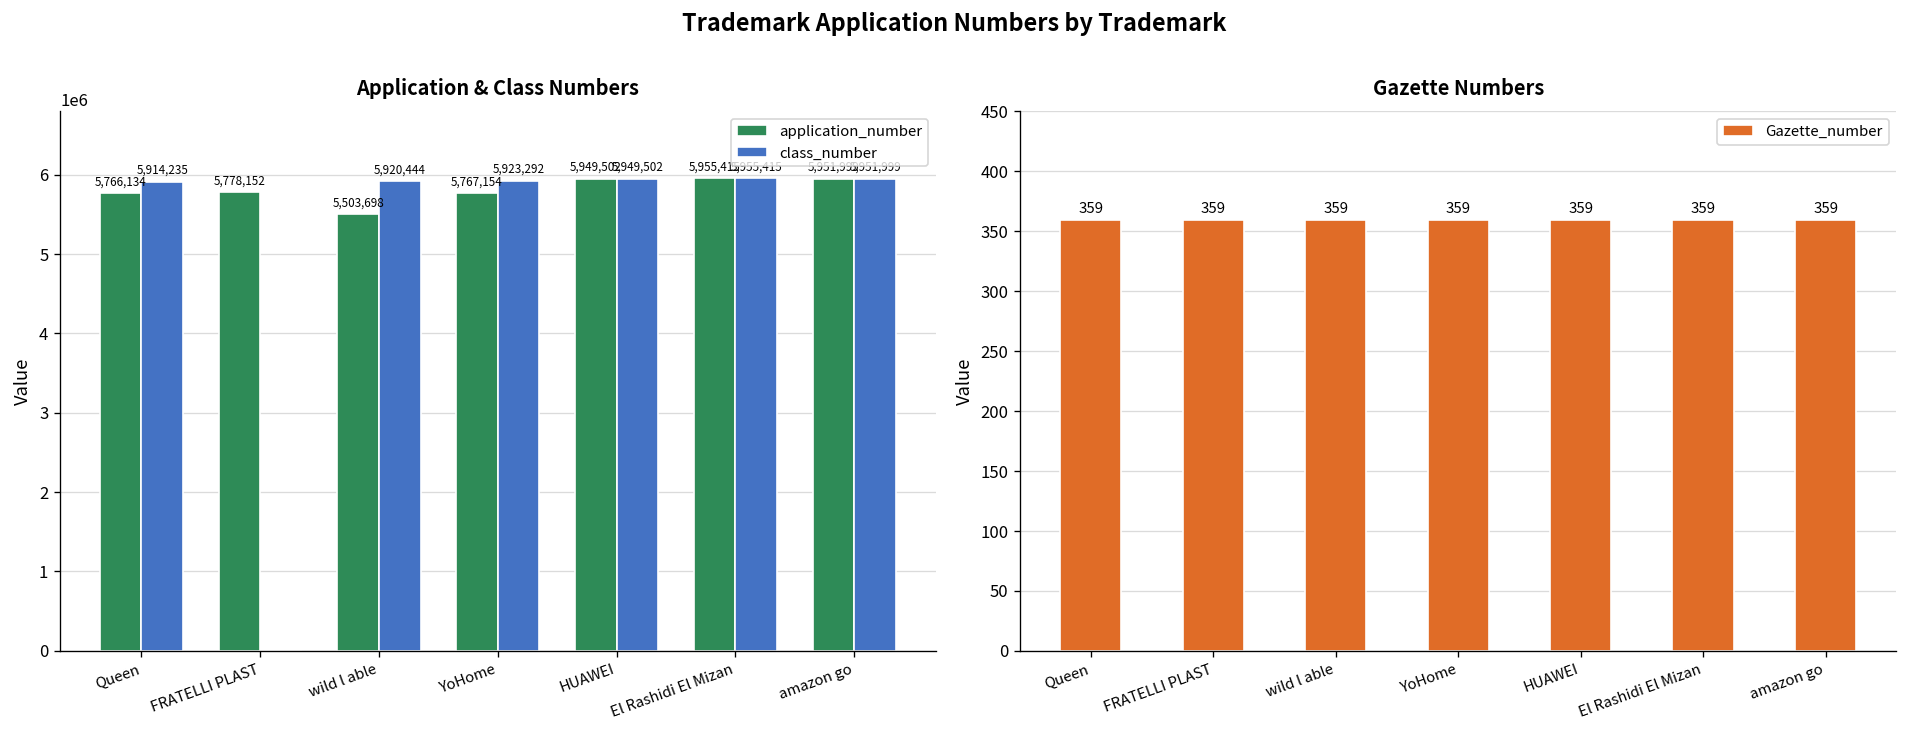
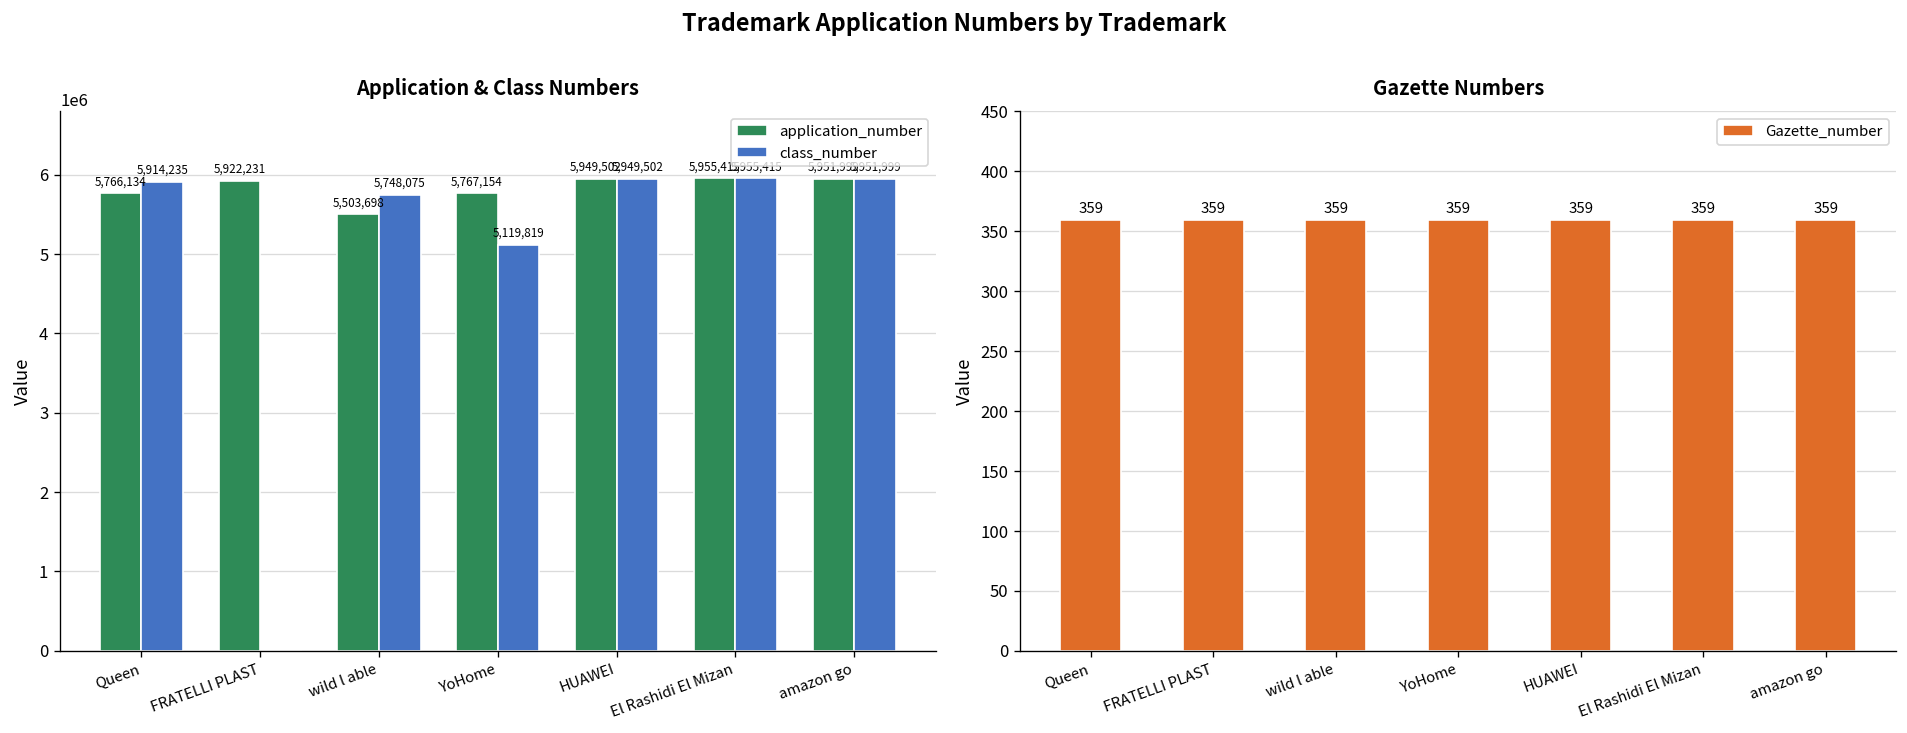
  {
    "Application & Class Numbers": {
      "application_number": {
        "Queen": "5,766,134",
-       "FRATELLI PLAST": "5,778,152",
+       "FRATELLI PLAST": "5,922,231",
        "wild l able": "5,503,698",
        "YoHome": "5,767,154"
      },
      "class_number": {
        "Queen": "5,914,235",
-       "wild l able": "5,920,444",
-       "YoHome": "5,923,292"
+       "wild l able": "5,748,075",
+       "YoHome": "5,119,819"
      }
    },
    "Gazette Numbers": {
      "Queen": "359",
      "FRATELLI PLAST": "359",
      "wild l able": "359",
      "YoHome": "359",
      "HUAWEI": "359",
      "El Rashidi El Mizan": "359",
      "amazon go": "359"
    }
  }
